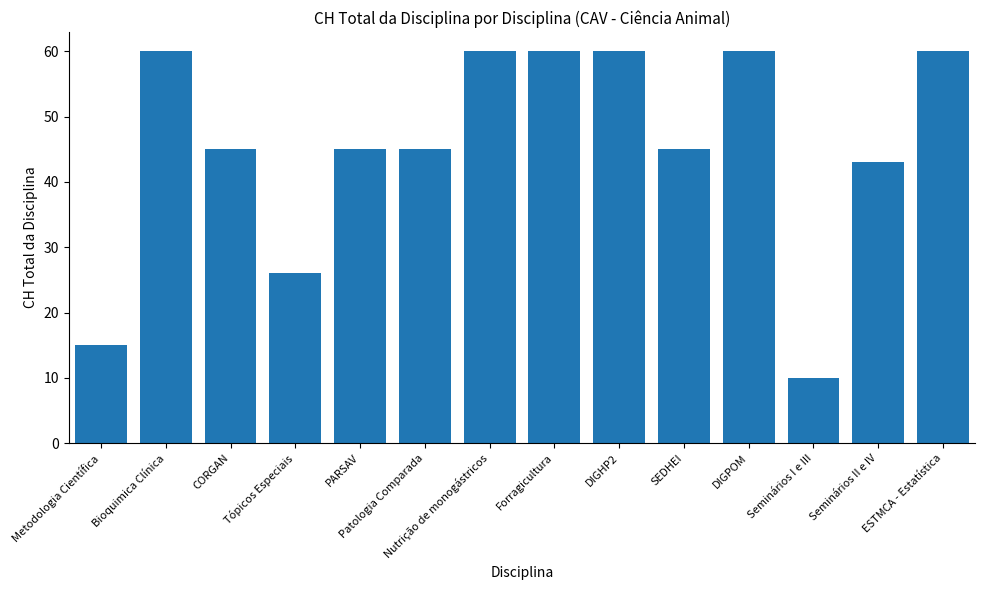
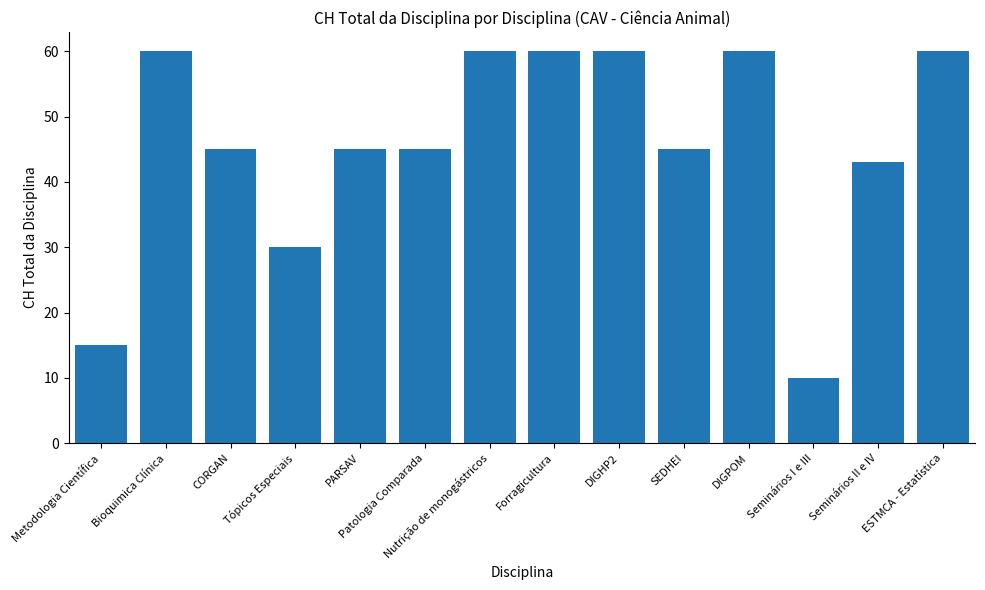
  {
    "Metodologia Científica": 15,
    "Bioquimica Clínica": 60,
    "CORGAN": 45,
-   "Tópicos Especiais": 26,
+   "Tópicos Especiais": 30,
    "PARSAV": 45,
    "Patologia Comparada": 45,
    "Nutrição de monogástricos": 60,
    "Forragicultura": 60,
    "DIGHP2": 60,
    "SEDHEI": 45,
    "DIGPOM": 60,
    "Seminários I e III": 10,
    "Seminários II e IV": 43,
    "ESTMCA - Estatística": 60
  }
